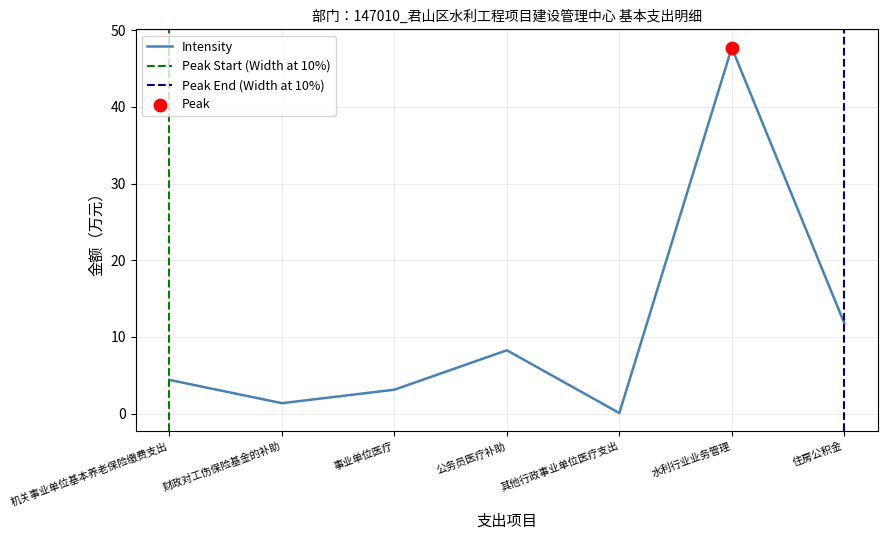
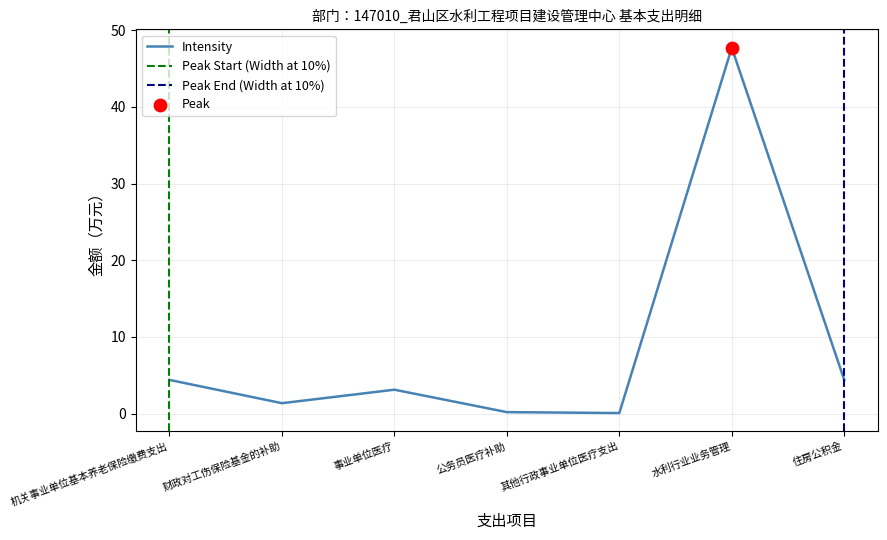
  {
    "Intensity": {
      "机关事业单位基本养老保险缴费支出": 4,
      "财政对工伤保险基金的补助": 1,
      "事业单位医疗": 3,
-     "公务员医疗补助": 8,
+     "公务员医疗补助": 0,
      "其他行政事业单位医疗支出": 0,
-     "住房公积金": 12
+     "住房公积金": 4
    }
  }
